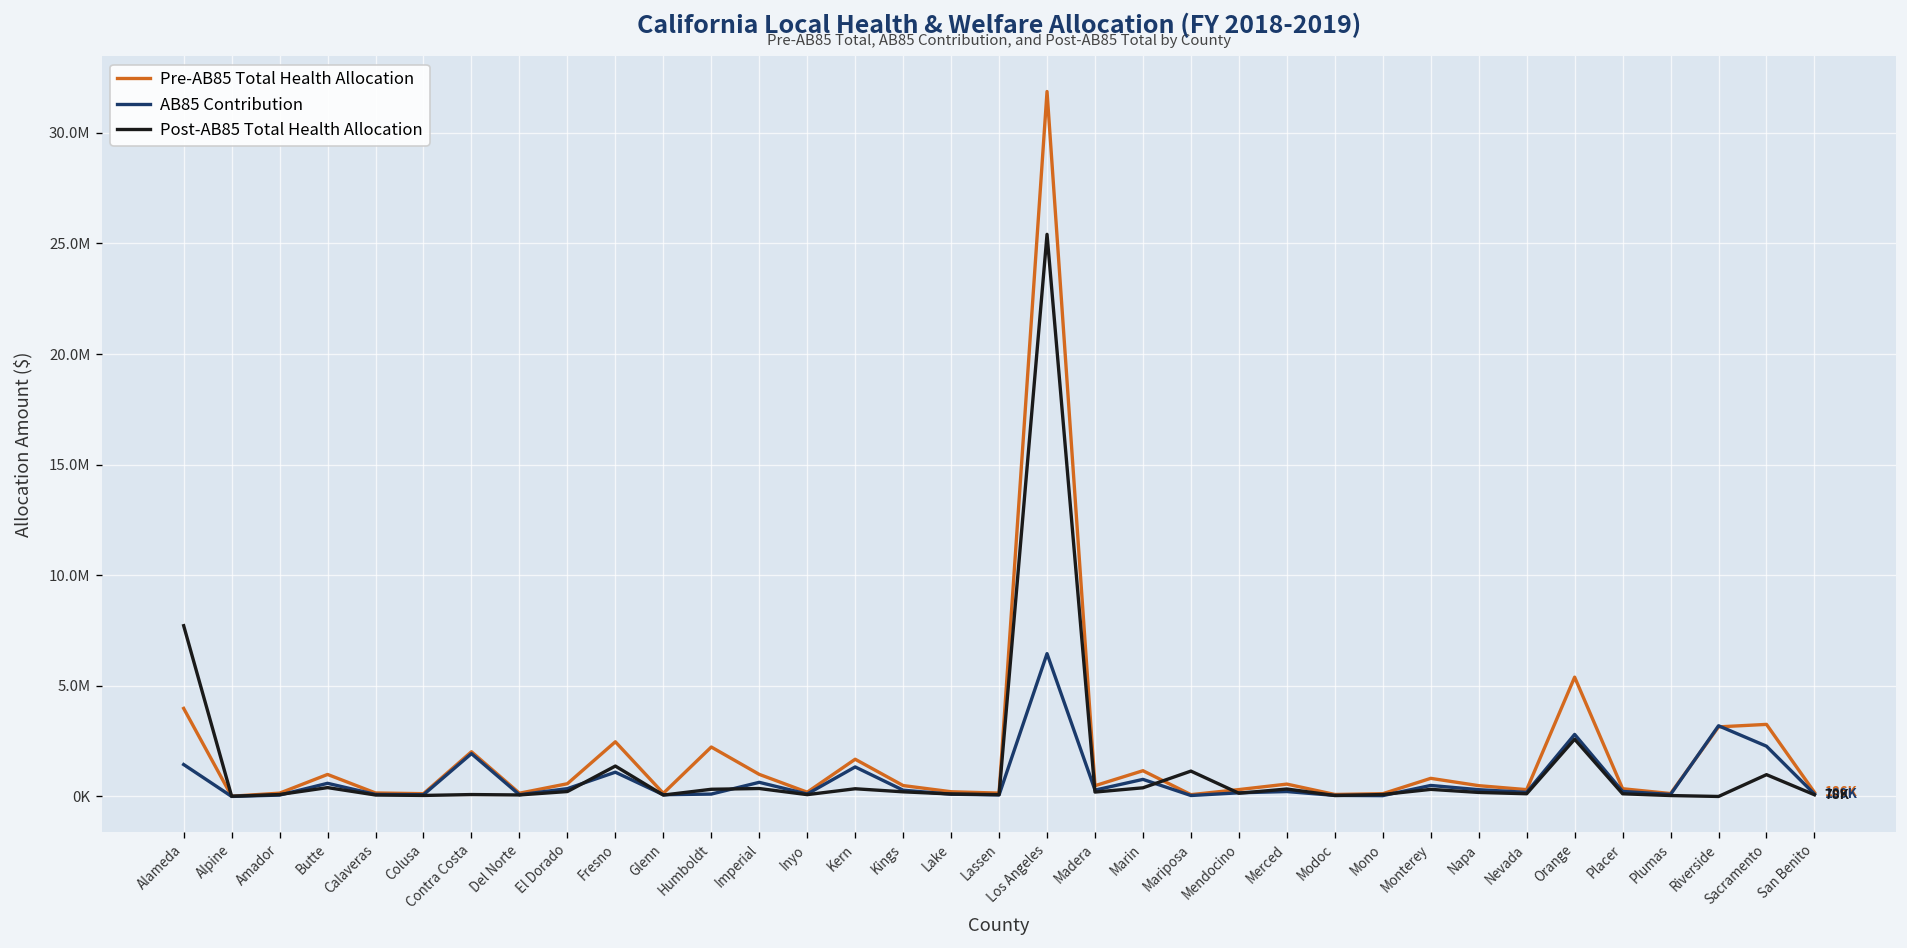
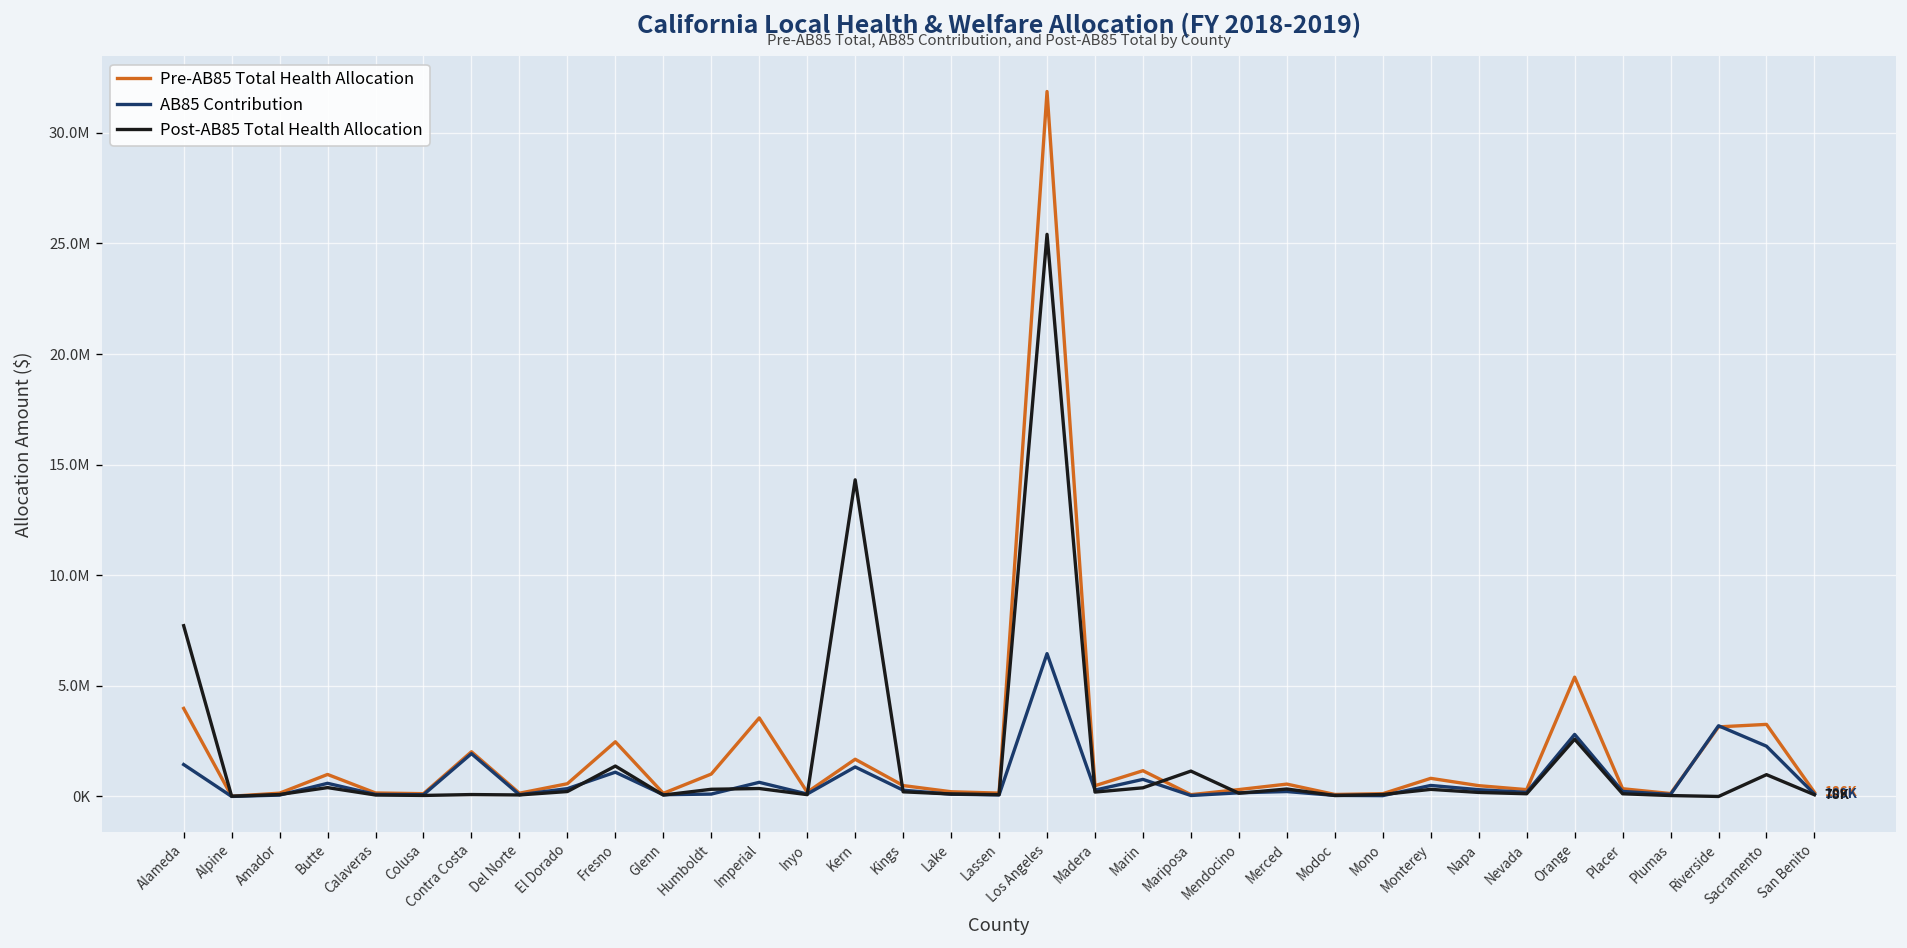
  {
    "Pre-AB85 Total Health Allocation": {
      "Alameda": 4000000,
      "Butte": 1000000,
      "El Dorado": 600000,
      "Fresno": 2500000,
-     "Humboldt": 2200000,
-     "Imperial": 1000000,
+     "Humboldt": 1000000,
+     "Imperial": 3600000,
      "Kern": 1700000,
      "Kings": 500000,
      "Los Angeles": 31900000,
      "Madera": 500000,
      "Marin": 1200000,
      "Mendocino": 300000,
      "Merced": 600000,
      "Monterey": 800000,
      "Napa": 500000,
      "Orange": 5400000,
      "Sacramento": 3300000
    },
    "AB85 Contribution": {
      "Alameda": 1400000,
      "Butte": 600000,
      "Fresno": 1100000,
      "Humboldt": 100000,
      "Imperial": 600000,
      "Kern": 1300000,
      "Los Angeles": 6500000,
      "Marin": 800000,
      "Monterey": 500000,
      "Orange": 2800000,
      "Sacramento": 2300000
    },
    "Post-AB85 Total Health Allocation": {
      "Alameda": 7700000,
      "Butte": 400000,
      "Contra Costa": 100000,
      "Fresno": 1400000,
      "Humboldt": 300000,
      "Imperial": 400000,
-     "Kern": 300000,
+     "Kern": 14300000,
      "Los Angeles": 25400000,
      "Marin": 400000,
      "Mariposa": 1100000,
      "Monterey": 300000,
      "Orange": 2600000,
      "Riverside": 0,
      "Sacramento": 1000000
    }
  }
